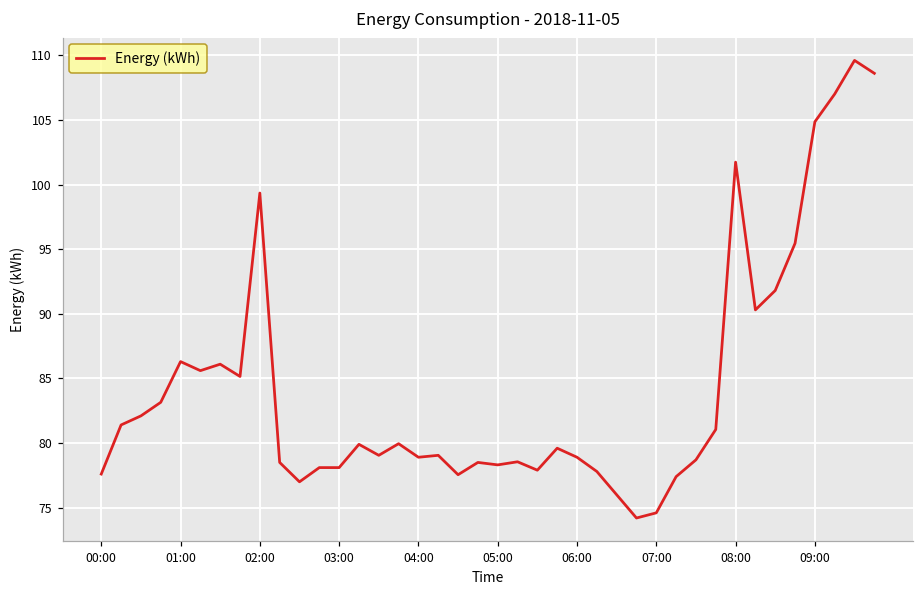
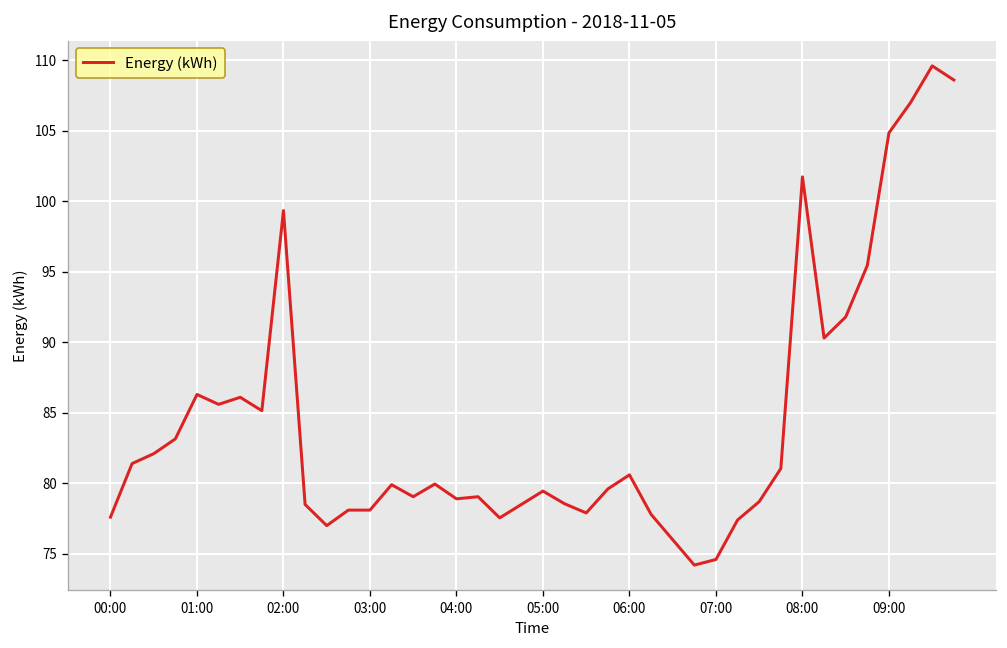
  {
    "00:00": 77.6,
    "01:00": 86.3,
    "02:00": 99.3,
    "03:00": 78.1,
    "04:00": 78.9,
-   "05:00": 78.3,
-   "06:00": 78.9,
+   "05:00": 79.5,
+   "06:00": 80.6,
    "07:00": 74.6,
    "08:00": 101.7,
    "09:00": 104.9
  }
